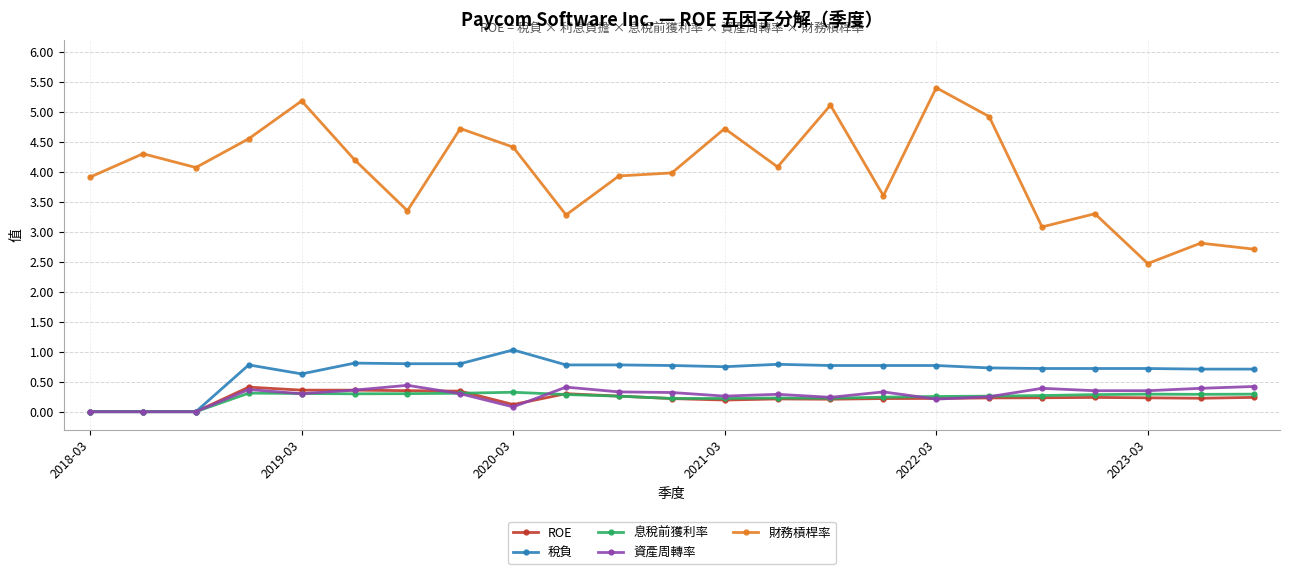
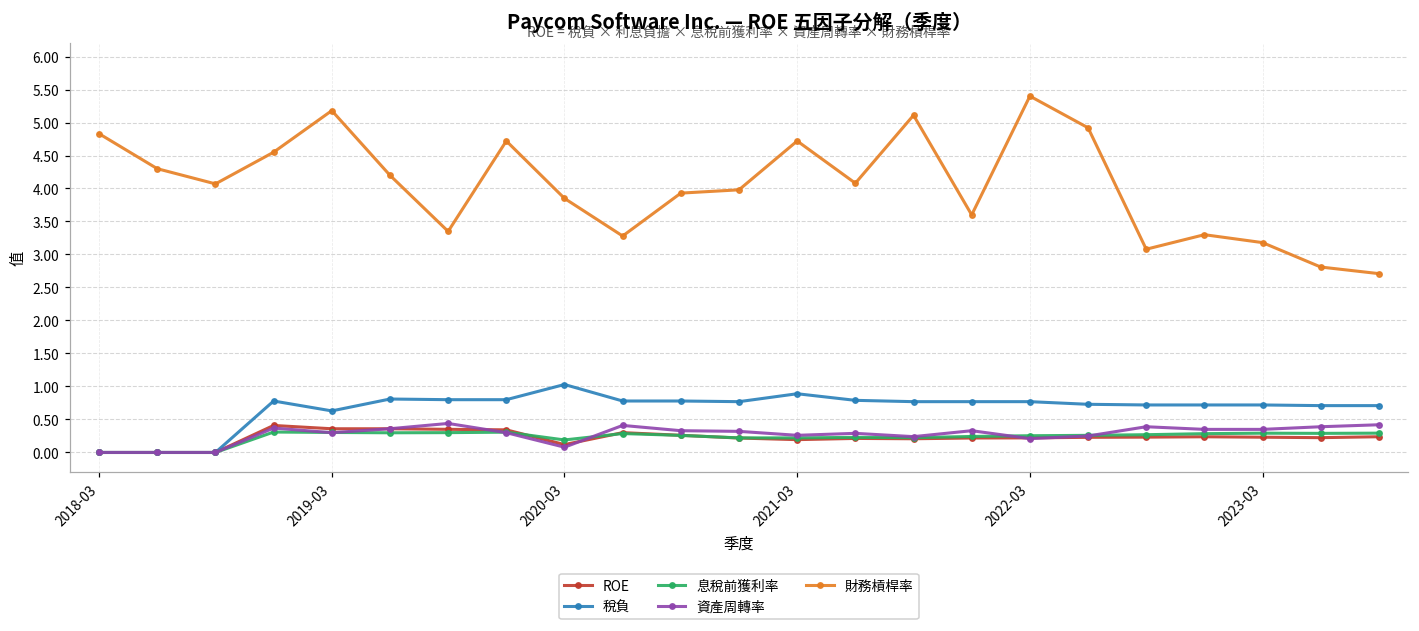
  {
    "ROE": {
      "2019-03": 0.4,
      "2023-03": 0.2
    },
    "稅負": {
      "2019-03": 0.6,
      "2020-03": 1.0,
-     "2021-03": 0.8,
+     "2021-03": 0.9,
      "2022-03": 0.8,
      "2023-03": 0.7
    },
    "息稅前獲利率": {
-     "2020-03": 0.3,
+     "2020-03": 0.2,
      "2023-03": 0.3
    },
    "資產周轉率": {
      "2023-03": 0.4
    },
    "財務槓桿率": {
-     "2018-03": 3.9,
+     "2018-03": 4.8,
      "2019-03": 5.2,
-     "2020-03": 4.4,
+     "2020-03": 3.9,
      "2021-03": 4.7,
      "2022-03": 5.4,
-     "2023-03": 2.5
+     "2023-03": 3.2
    }
  }
